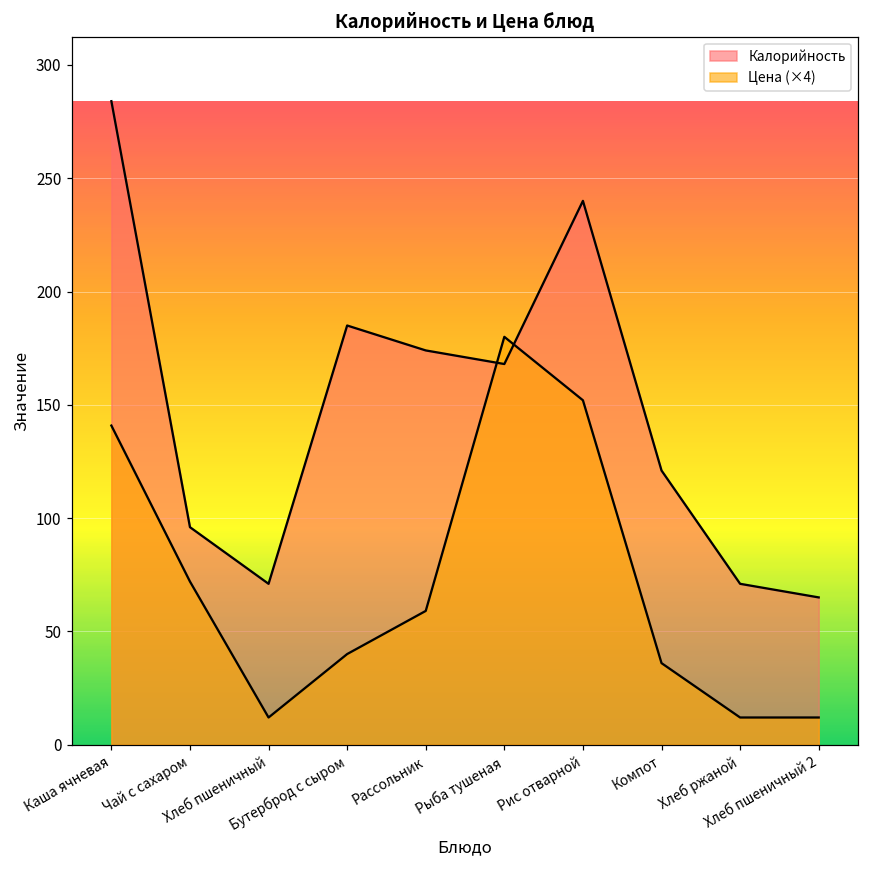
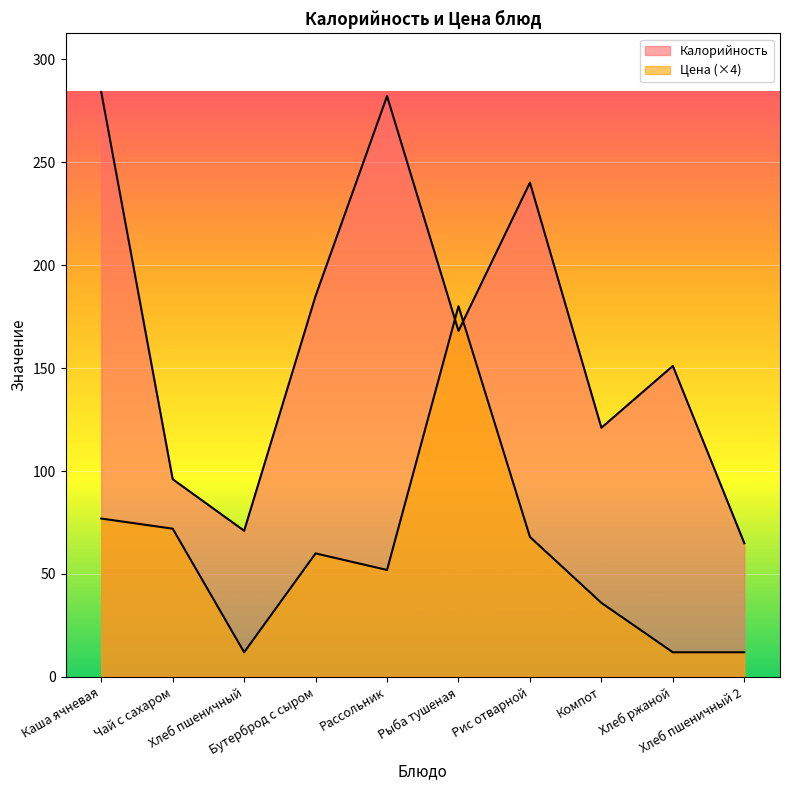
  {
    "Калорийность": {
      "Каша ячневая": 284,
      "Чай с сахаром": 96,
      "Хлеб пшеничный": 71,
      "Бутерброд с сыром": 185,
-     "Рассольник": 174,
+     "Рассольник": 282,
      "Рыба тушеная": 168,
      "Рис отварной": 240,
      "Компот": 121,
-     "Хлеб ржаной": 71,
+     "Хлеб ржаной": 151,
      "Хлеб пшеничный 2": 65
    },
    "Цена (×4)": {
-     "Каша ячневая": 141,
+     "Каша ячневая": 77,
      "Чай с сахаром": 72,
      "Хлеб пшеничный": 12,
-     "Бутерброд с сыром": 40,
-     "Рассольник": 59,
+     "Бутерброд с сыром": 60,
+     "Рассольник": 52,
      "Рыба тушеная": 180,
-     "Рис отварной": 152,
+     "Рис отварной": 68,
      "Компот": 36,
      "Хлеб ржаной": 12,
      "Хлеб пшеничный 2": 12
    }
  }
